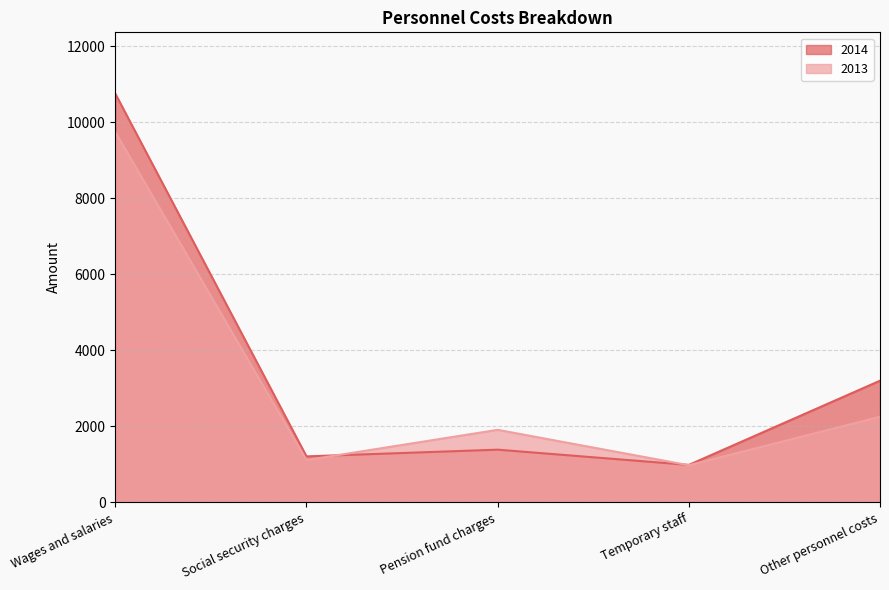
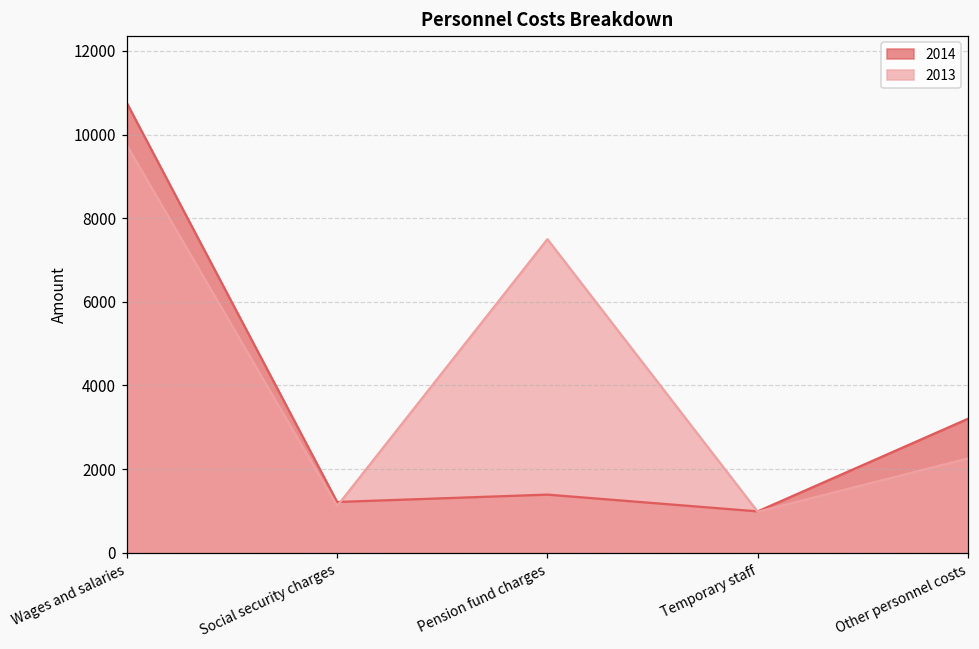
  {
    "2014": {
      "Wages and salaries": 10800,
      "Social security charges": 1200,
      "Pension fund charges": 1400,
      "Other personnel costs": 3200
    },
    "2013": {
      "Wages and salaries": 9700,
      "Social security charges": 1100,
-     "Pension fund charges": 1900,
+     "Pension fund charges": 7500,
      "Other personnel costs": 2300
    }
  }
